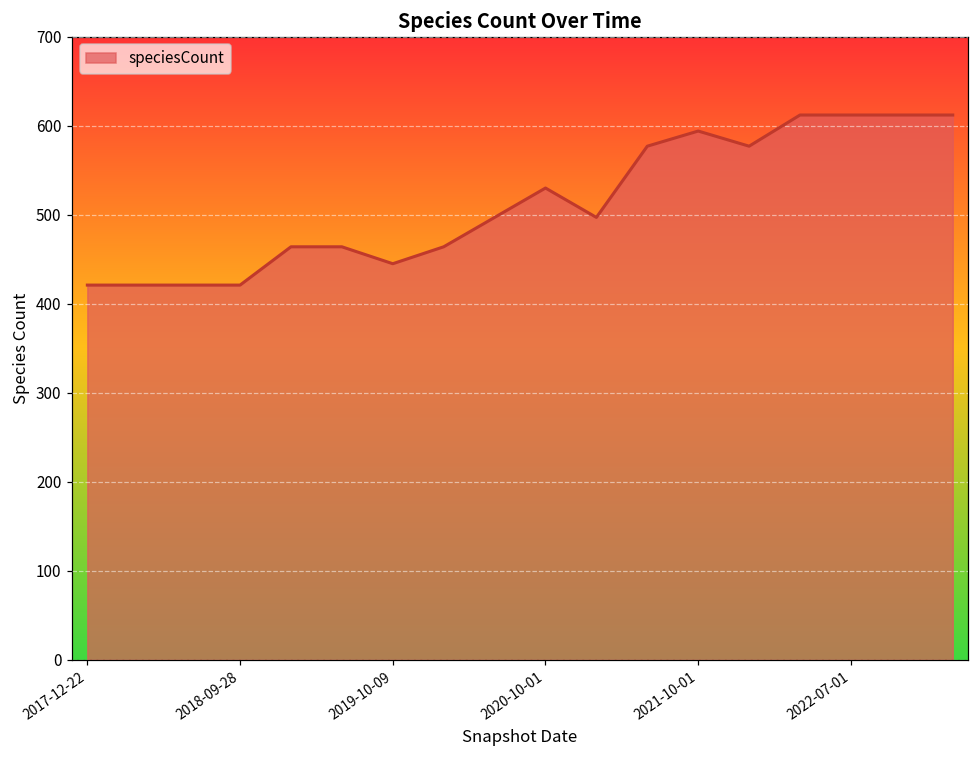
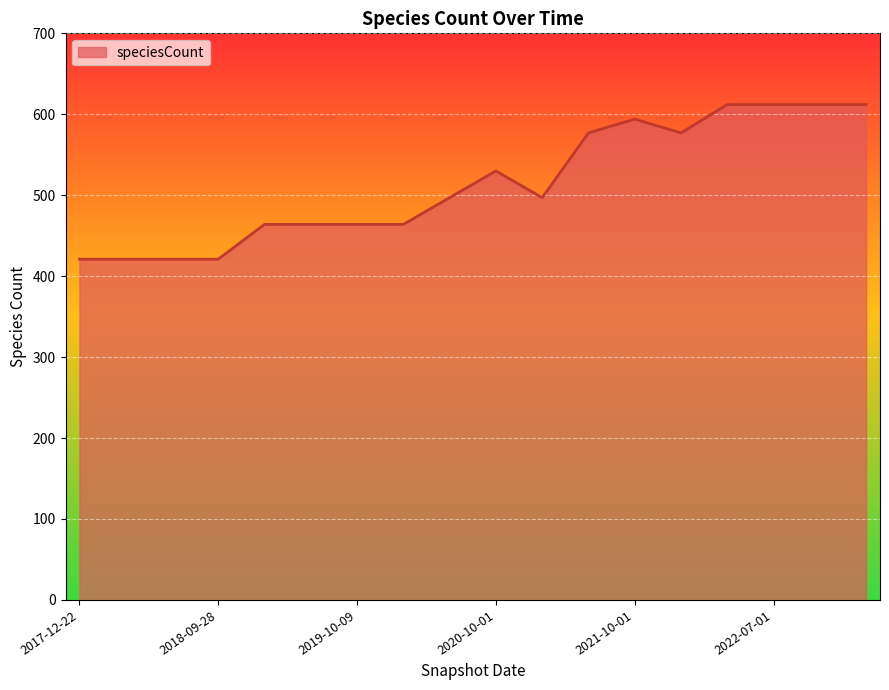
  {
    "2017-12-22": 420,
    "2018-09-28": 420,
-   "2019-10-09": 450,
+   "2019-10-09": 460,
    "2020-10-01": 530,
    "2021-10-01": 590,
    "2022-07-01": 610
  }
